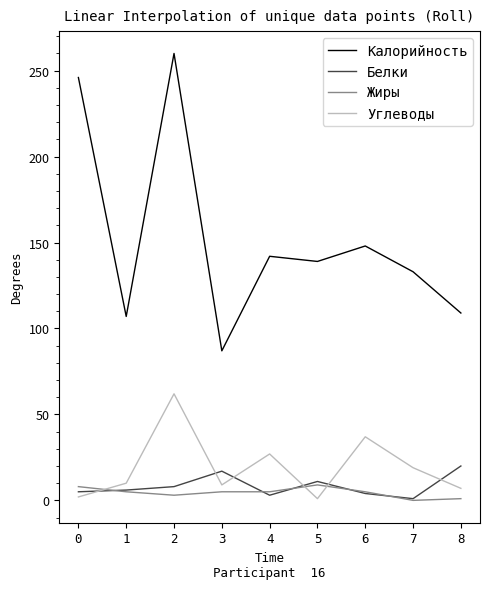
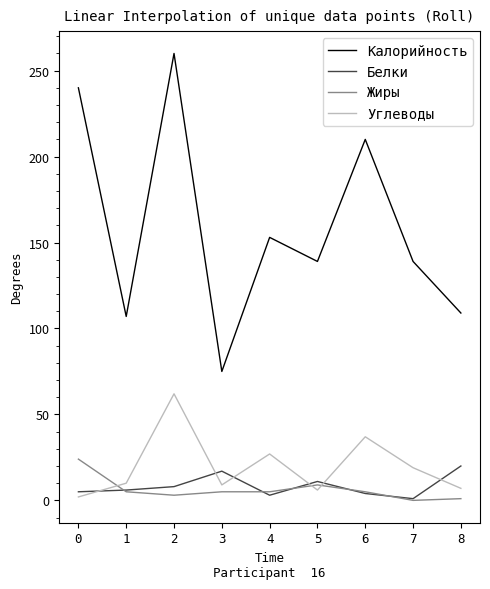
  {
    "Калорийность": {
-     "0": 246,
+     "0": 240,
      "1": 107,
      "2": 260,
-     "3": 87,
-     "4": 142,
+     "3": 75,
+     "4": 153,
      "5": 139,
-     "6": 148,
-     "7": 133,
+     "6": 210,
+     "7": 139,
      "8": 109
    },
    "Белки": {
      "0": 5,
      "2": 8,
      "3": 17,
      "4": 3,
      "5": 11,
      "8": 20
    },
    "Жиры": {
-     "0": 8,
+     "0": 24,
      "2": 3,
      "3": 5,
      "4": 5,
      "5": 9,
      "8": 1
    },
    "Углеводы": {
      "0": 2,
      "1": 10,
      "2": 62,
      "3": 9,
      "4": 27,
-     "5": 1,
+     "5": 6,
      "6": 37,
      "7": 19,
      "8": 7
    }
  }
